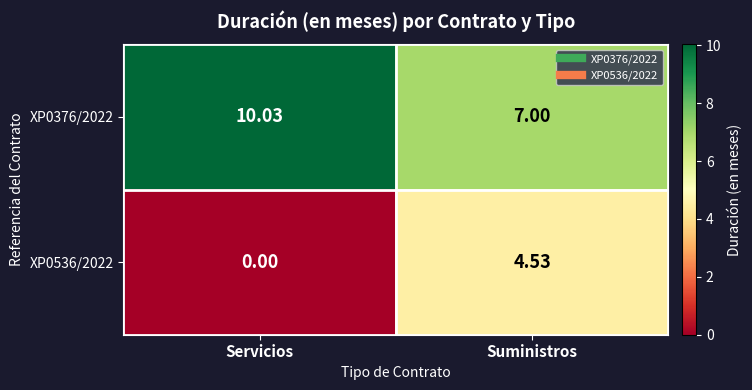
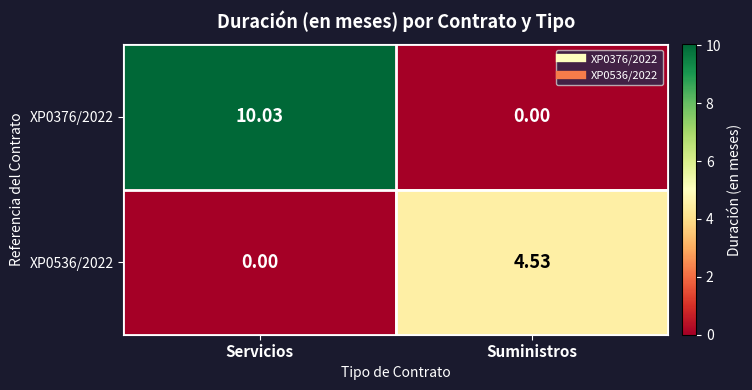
  {
    "XP0376/2022": {
      "Servicios": 10.03,
-     "Suministros": 7.00
+     "Suministros": 0.00
    },
    "XP0536/2022": {
      "Servicios": 0.00,
      "Suministros": 4.53
    }
  }
